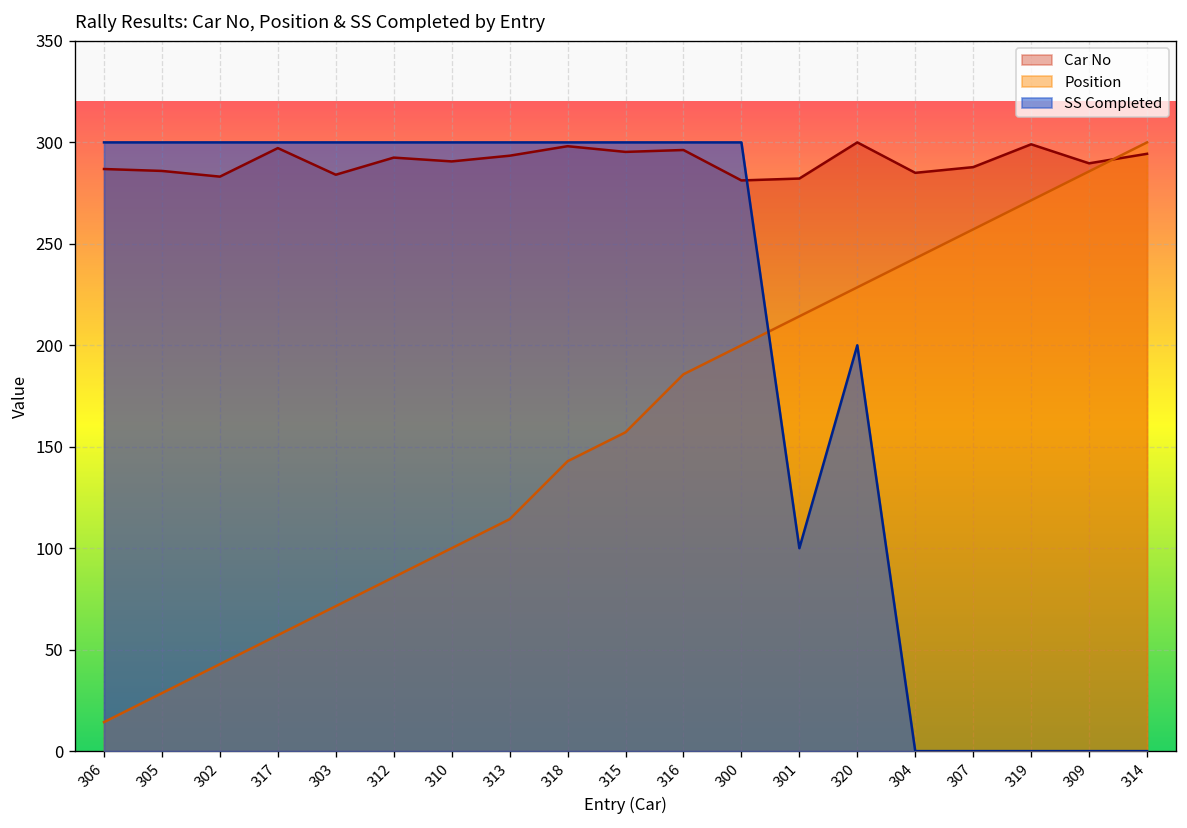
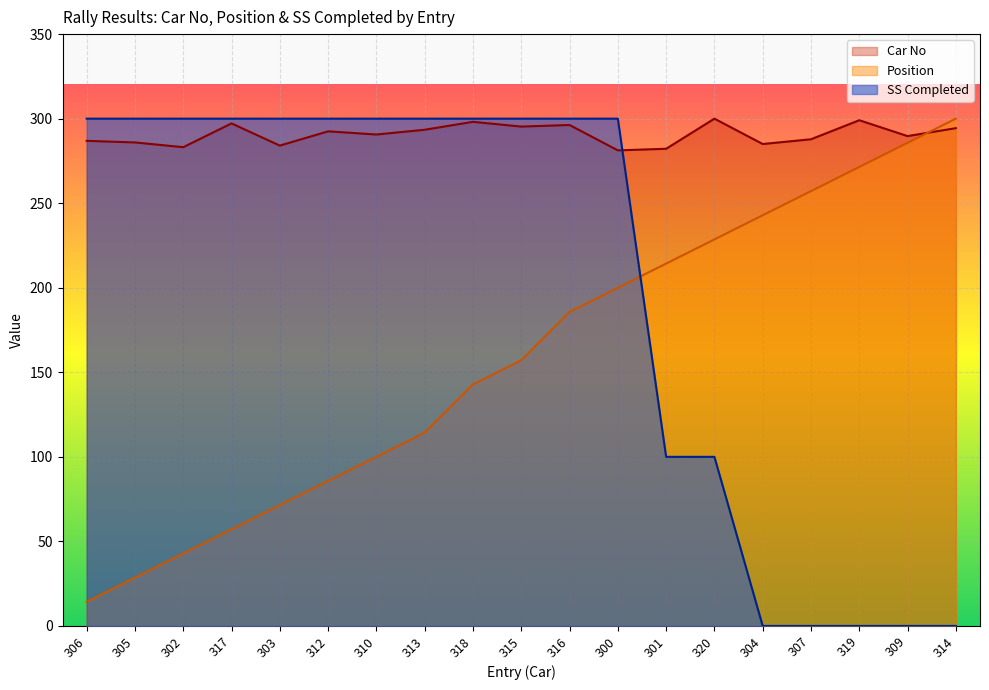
  {
    "SS Completed": {
      "306": 300,
      "305": 300,
      "302": 300,
      "317": 300,
      "303": 300,
      "312": 300,
      "310": 300,
      "313": 300,
      "318": 300,
      "315": 300,
      "316": 300,
      "300": 300,
      "301": 100,
-     "320": 200,
+     "320": 100,
      "304": 0,
      "307": 0,
      "319": 0,
      "309": 0,
      "314": 0
    }
  }
